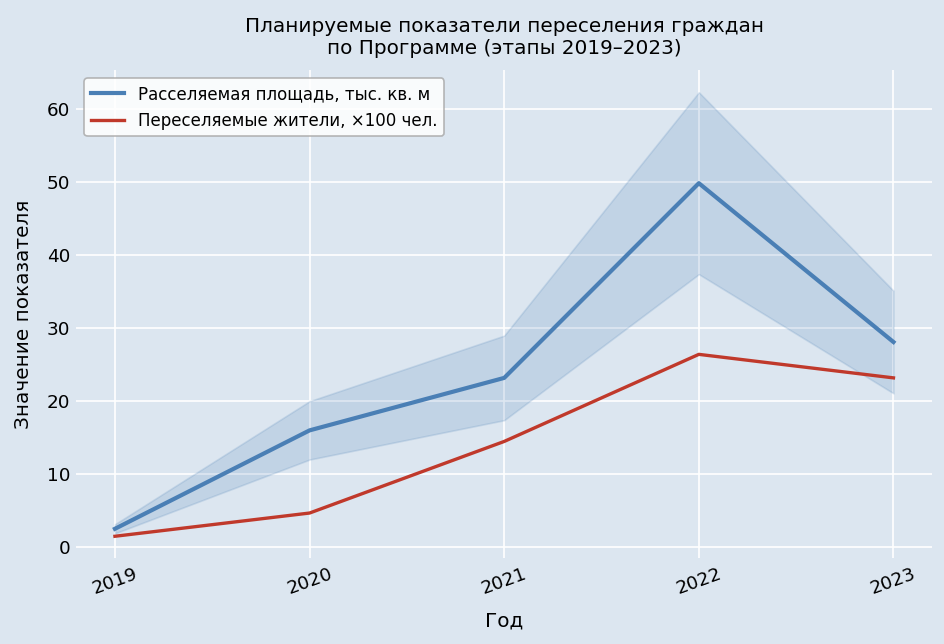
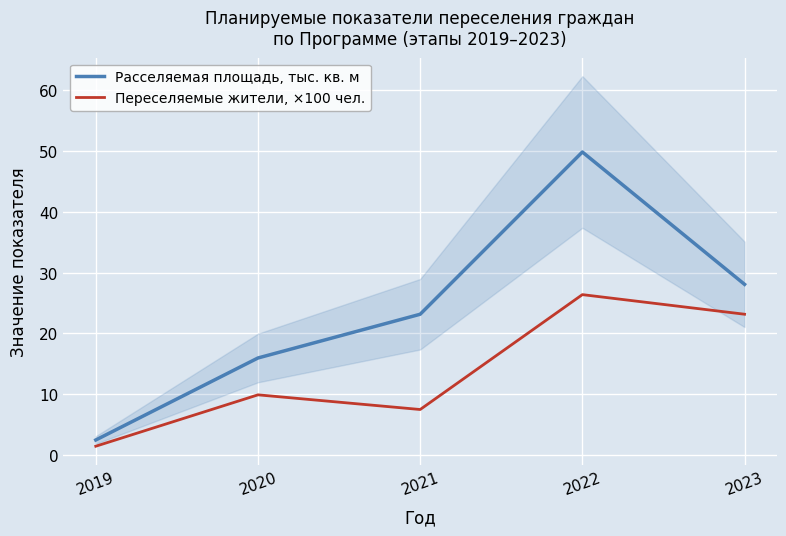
  {
    "Переселяемые жители, ×100 чел.": {
      "2019": 1,
-     "2020": 5,
-     "2021": 14,
+     "2020": 10,
+     "2021": 8,
      "2022": 26,
      "2023": 23
    }
  }
